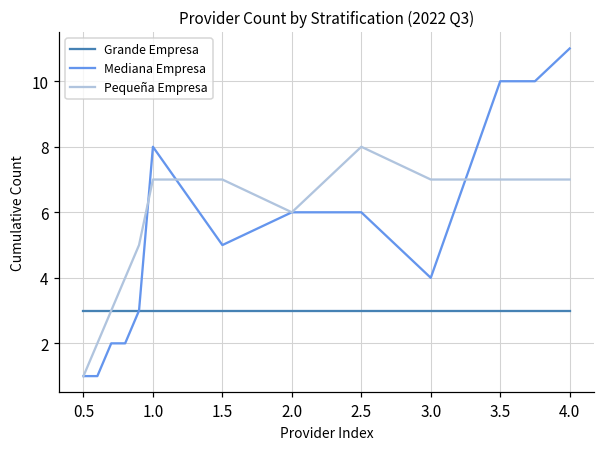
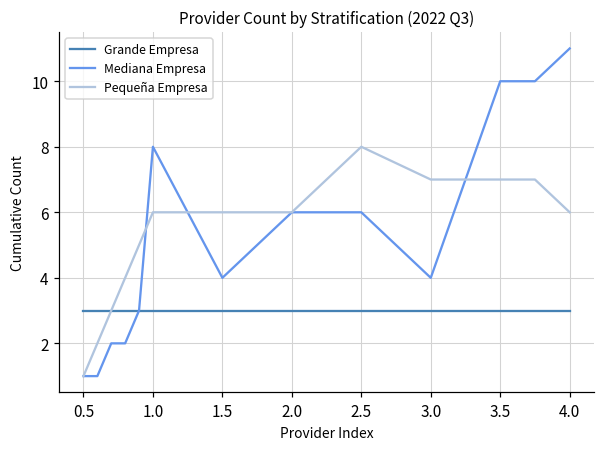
  {
    "Grande Empresa": {
      "0.5": 3,
      "1.0": 3,
      "1.5": 3,
      "2.0": 3,
      "2.5": 3,
      "3.0": 3,
      "3.5": 3,
      "4.0": 3
    },
    "Mediana Empresa": {
      "1.0": 8,
-     "1.5": 5,
+     "1.5": 4,
      "2.5": 6,
      "3.0": 4,
      "3.5": 10,
      "4.0": 11
    },
    "Pequeña Empresa": {
-     "1.0": 7,
-     "1.5": 7,
+     "1.0": 6,
+     "1.5": 6,
      "2.5": 8,
      "3.0": 7,
      "3.5": 7,
-     "4.0": 7
+     "4.0": 6
    }
  }
